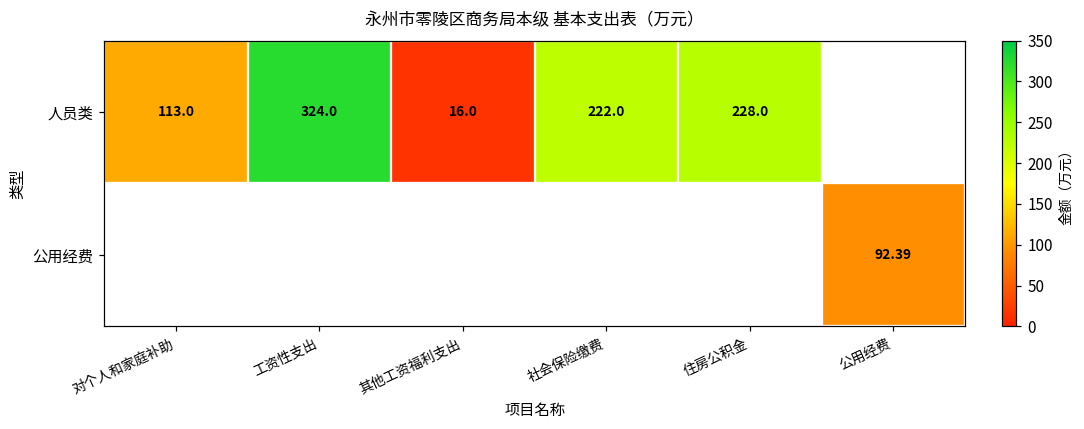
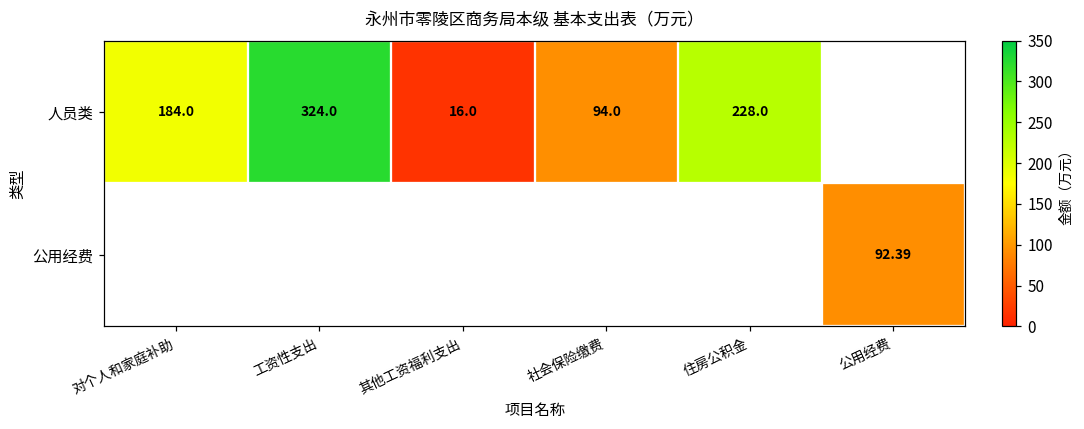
  {
    "人员类": {
-     "对个人和家庭补助": 113.0,
+     "对个人和家庭补助": 184.0,
      "工资性支出": 324.0,
      "其他工资福利支出": 16.0,
-     "社会保险缴费": 222.0,
+     "社会保险缴费": 94.0,
      "住房公积金": 228.0
    },
    "公用经费": {
      "公用经费": 92.39
    }
  }
